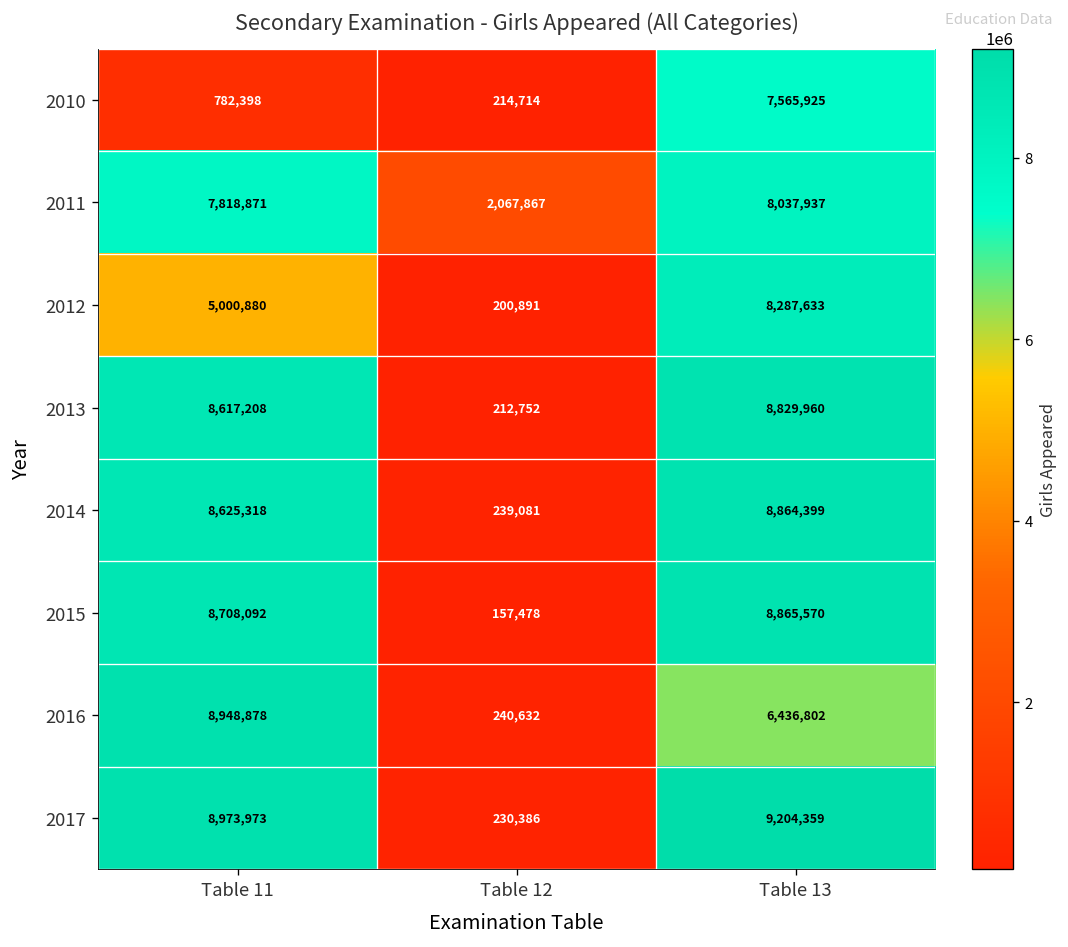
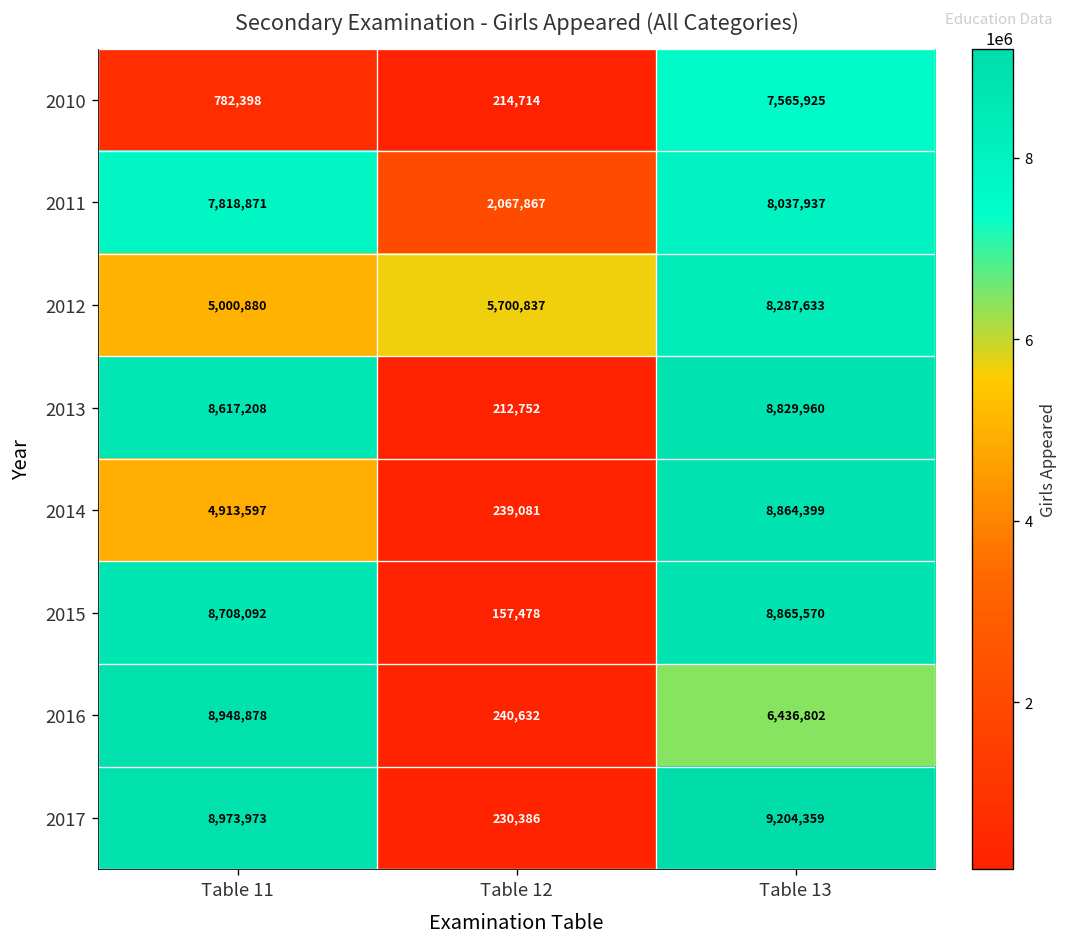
  {
    "2010": {
      "Table 11": "782,398",
      "Table 12": "214,714",
      "Table 13": "7,565,925"
    },
    "2011": {
      "Table 11": "7,818,871",
      "Table 12": "2,067,867",
      "Table 13": "8,037,937"
    },
    "2012": {
      "Table 11": "5,000,880",
-     "Table 12": "200,891",
+     "Table 12": "5,700,837",
      "Table 13": "8,287,633"
    },
    "2013": {
      "Table 11": "8,617,208",
      "Table 12": "212,752",
      "Table 13": "8,829,960"
    },
    "2014": {
-     "Table 11": "8,625,318",
+     "Table 11": "4,913,597",
      "Table 12": "239,081",
      "Table 13": "8,864,399"
    },
    "2015": {
      "Table 11": "8,708,092",
      "Table 12": "157,478",
      "Table 13": "8,865,570"
    },
    "2016": {
      "Table 11": "8,948,878",
      "Table 12": "240,632",
      "Table 13": "6,436,802"
    },
    "2017": {
      "Table 11": "8,973,973",
      "Table 12": "230,386",
      "Table 13": "9,204,359"
    }
  }
